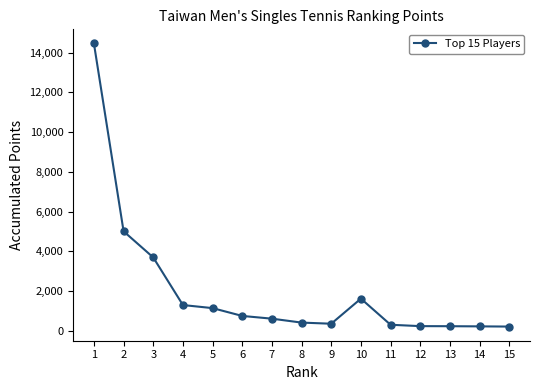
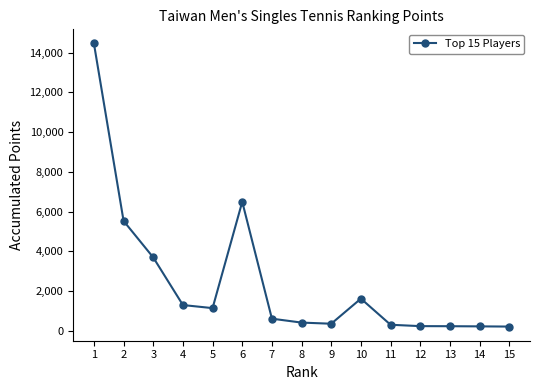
  {
    "1": "14,500",
-   "2": "5,000",
+   "2": "5,500",
    "3": "3,700",
    "4": "1,300",
    "5": "1,100",
-   "6": "800",
+   "6": "6,500",
    "7": "600",
    "8": "400",
    "9": "400",
    "10": "1,600",
    "11": "300",
    "12": "200",
    "13": "200",
    "14": "200",
    "15": "200"
  }
